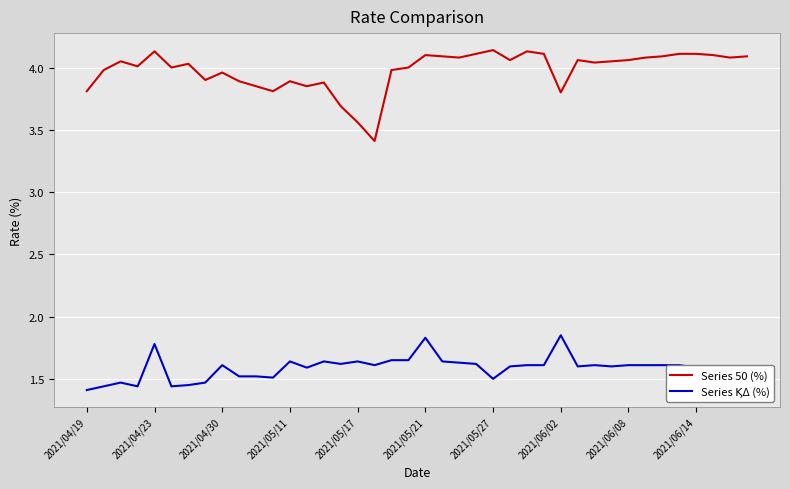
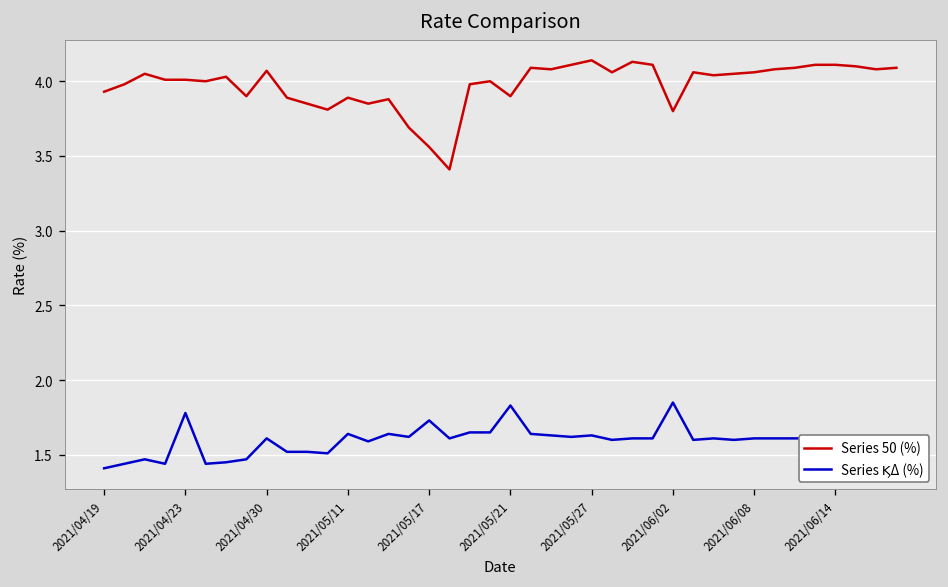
  {
    "Series 50 (%)": {
-     "2021/04/19": 3.81,
-     "2021/04/23": 4.13,
-     "2021/04/30": 3.96,
+     "2021/04/19": 3.93,
+     "2021/04/23": 4.01,
+     "2021/04/30": 4.07,
      "2021/05/11": 3.89,
      "2021/05/17": 3.56,
-     "2021/05/21": 4.1,
+     "2021/05/21": 3.9,
      "2021/05/27": 4.14,
      "2021/06/02": 3.80,
      "2021/06/08": 4.06,
      "2021/06/14": 4.11
    },
    "Series ϏΔ (%)": {
      "2021/04/19": 1.41,
      "2021/04/23": 1.78,
      "2021/04/30": 1.61,
      "2021/05/11": 1.64,
-     "2021/05/17": 1.64,
+     "2021/05/17": 1.73,
      "2021/05/21": 1.83,
-     "2021/05/27": 1.50,
+     "2021/05/27": 1.63,
      "2021/06/02": 1.85,
      "2021/06/08": 1.61
    }
  }
